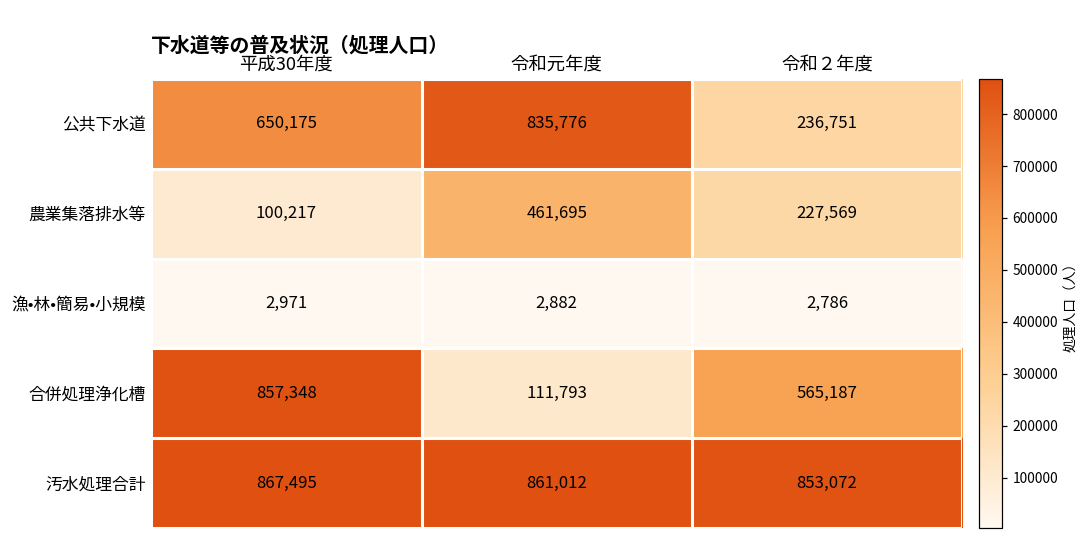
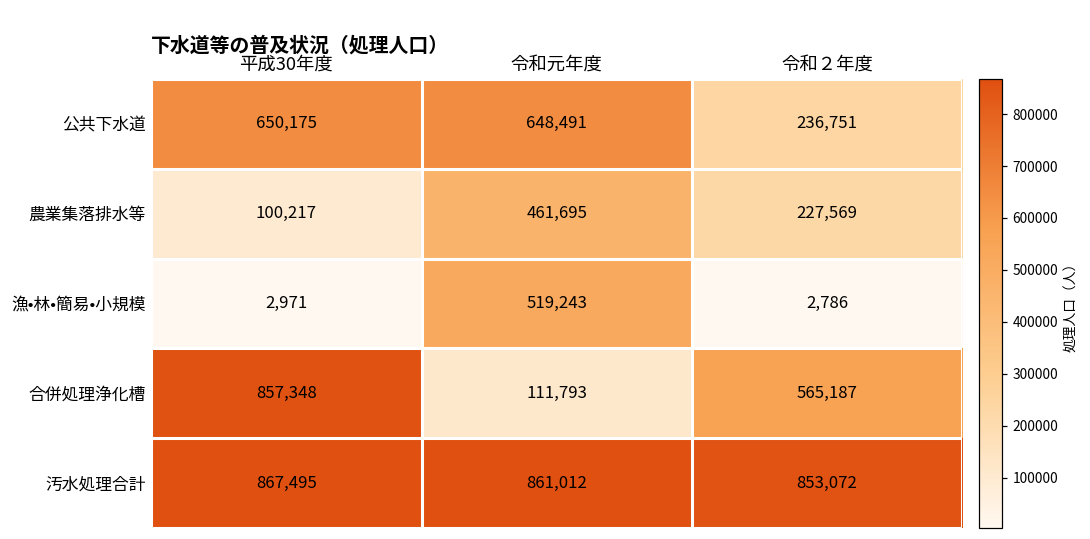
  {
    "公共下水道": {
      "平成30年度": "650,175",
-     "令和元年度": "835,776",
+     "令和元年度": "648,491",
      "令和２年度": "236,751"
    },
    "農業集落排水等": {
      "平成30年度": "100,217",
      "令和元年度": "461,695",
      "令和２年度": "227,569"
    },
    "漁•林•簡易•小規模": {
      "平成30年度": "2,971",
-     "令和元年度": "2,882",
+     "令和元年度": "519,243",
      "令和２年度": "2,786"
    },
    "合併処理浄化槽": {
      "平成30年度": "857,348",
      "令和元年度": "111,793",
      "令和２年度": "565,187"
    },
    "汚水処理合計": {
      "平成30年度": "867,495",
      "令和元年度": "861,012",
      "令和２年度": "853,072"
    }
  }
